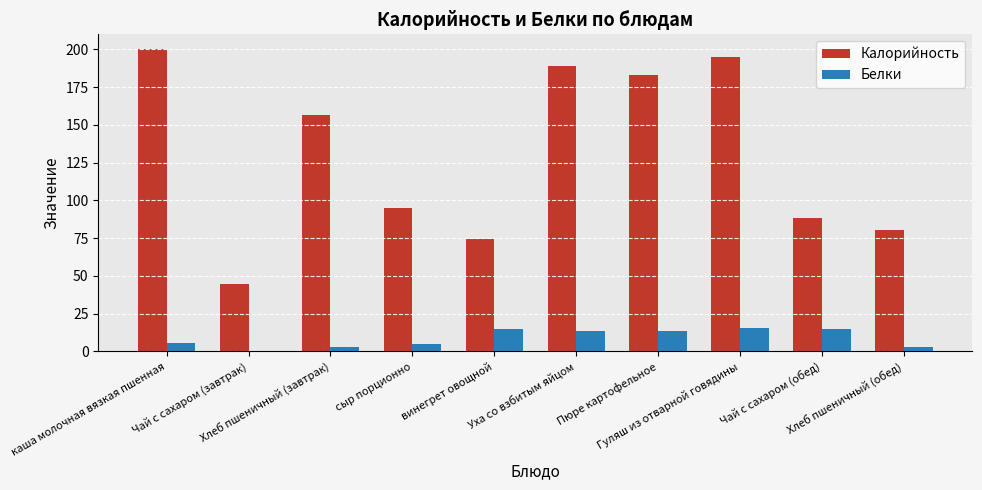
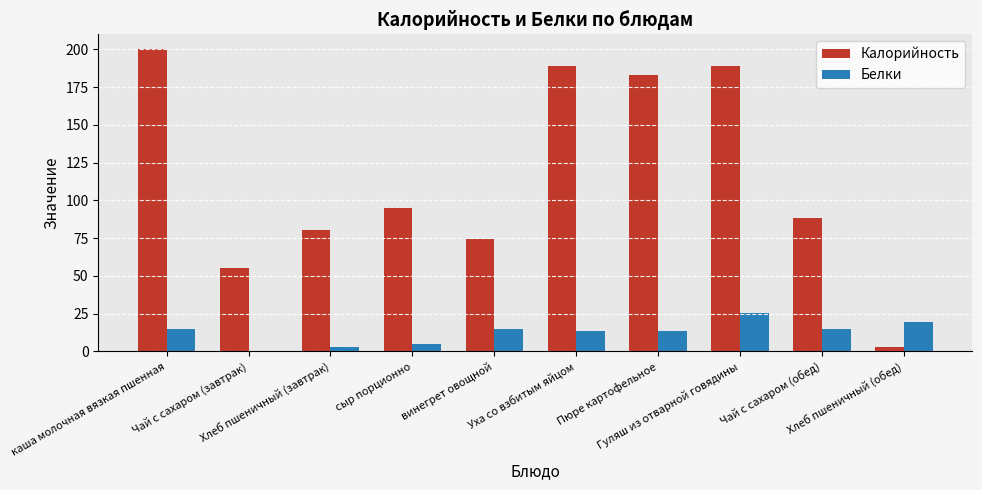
  {
    "Калорийность": {
      "каша молочная вязкая пшенная": 200,
-     "Чай с сахаром (завтрак)": 44,
-     "Хлеб пшеничный (завтрак)": 157,
+     "Чай с сахаром (завтрак)": 55,
+     "Хлеб пшеничный (завтрак)": 80,
      "сыр порционно": 95,
      "винегрет овощной": 74,
      "Уха со взбитым яйцом": 189,
      "Пюре картофельное": 183,
-     "Гуляш из отварной говядины": 195,
+     "Гуляш из отварной говядины": 189,
      "Чай с сахаром (обед)": 89,
-     "Хлеб пшеничный (обед)": 80
+     "Хлеб пшеничный (обед)": 3
    },
    "Белки": {
-     "каша молочная вязкая пшенная": 6,
+     "каша молочная вязкая пшенная": 15,
      "Хлеб пшеничный (завтрак)": 3,
      "сыр порционно": 5,
      "винегрет овощной": 15,
      "Уха со взбитым яйцом": 14,
      "Пюре картофельное": 13,
-     "Гуляш из отварной говядины": 15,
+     "Гуляш из отварной говядины": 25,
      "Чай с сахаром (обед)": 15,
-     "Хлеб пшеничный (обед)": 3
+     "Хлеб пшеничный (обед)": 19
    }
  }
